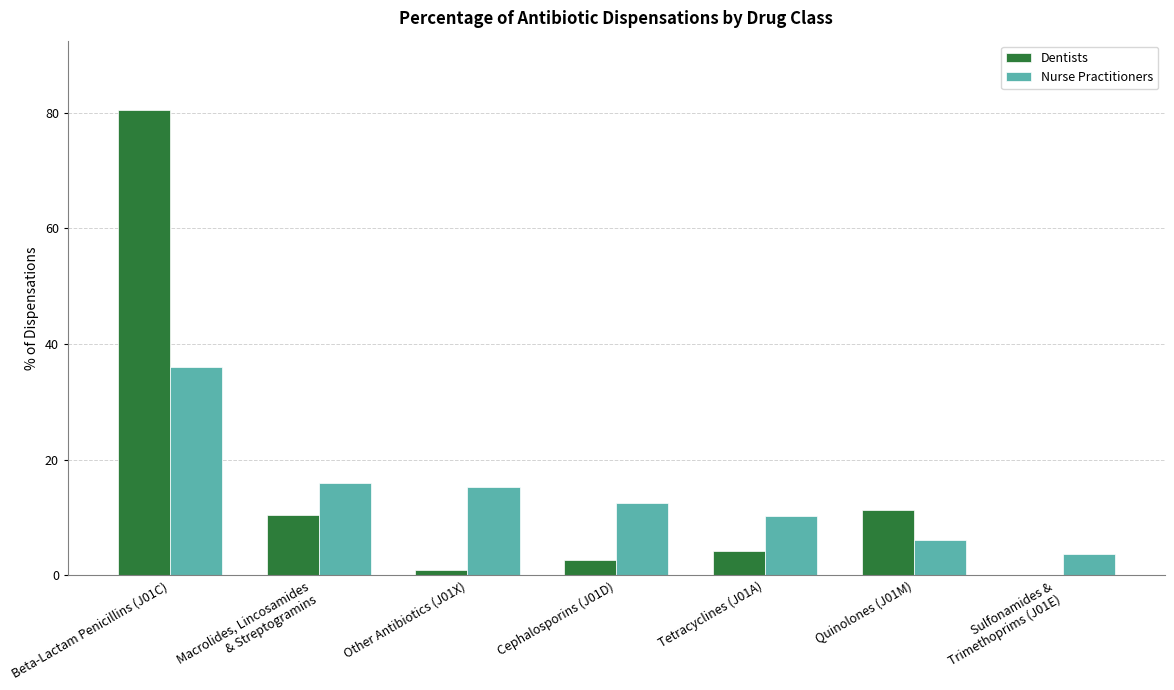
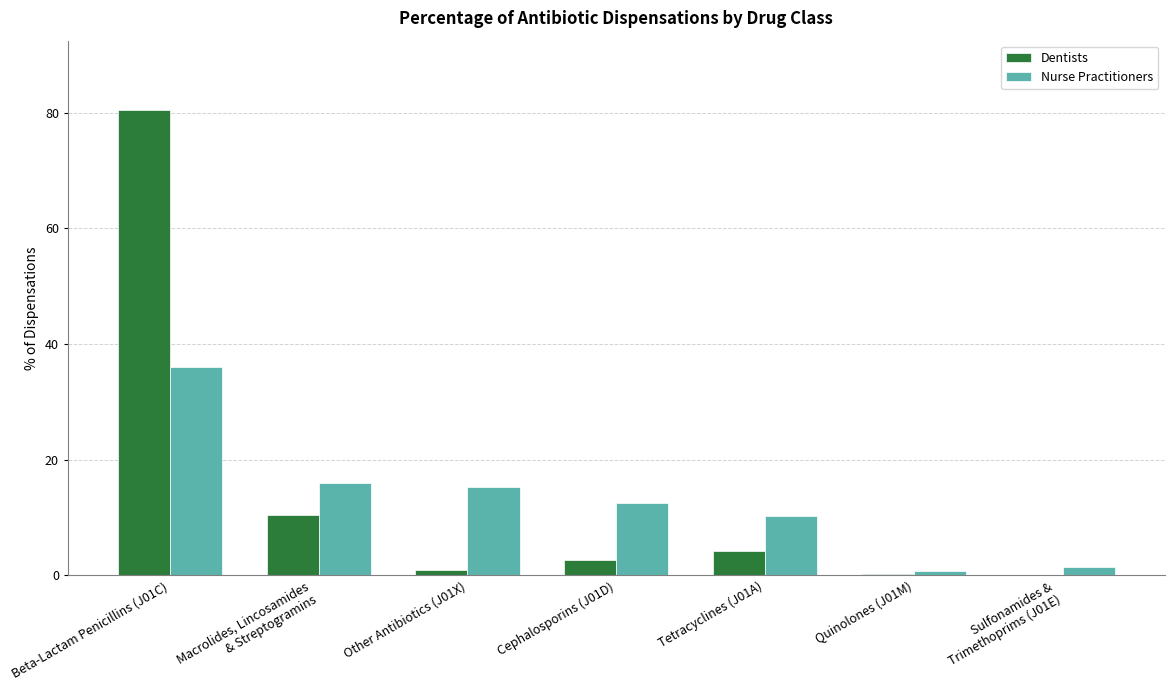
  {
    "Dentists": {
      "Beta-Lactam Penicillins (J01C)": 80,
      "Macrolides, Lincosamides & Streptogramins": 10,
      "Other Antibiotics (J01X)": 1,
      "Cephalosporins (J01D)": 3,
      "Tetracyclines (J01A)": 4,
-     "Quinolones (J01M)": 11
+     "Quinolones (J01M)": 0
    },
    "Nurse Practitioners": {
      "Beta-Lactam Penicillins (J01C)": 36,
      "Macrolides, Lincosamides & Streptogramins": 16,
      "Other Antibiotics (J01X)": 15,
      "Cephalosporins (J01D)": 13,
      "Tetracyclines (J01A)": 10,
-     "Quinolones (J01M)": 6,
-     "Sulfonamides & Trimethoprims (J01E)": 4
+     "Quinolones (J01M)": 1,
+     "Sulfonamides & Trimethoprims (J01E)": 1
    }
  }
